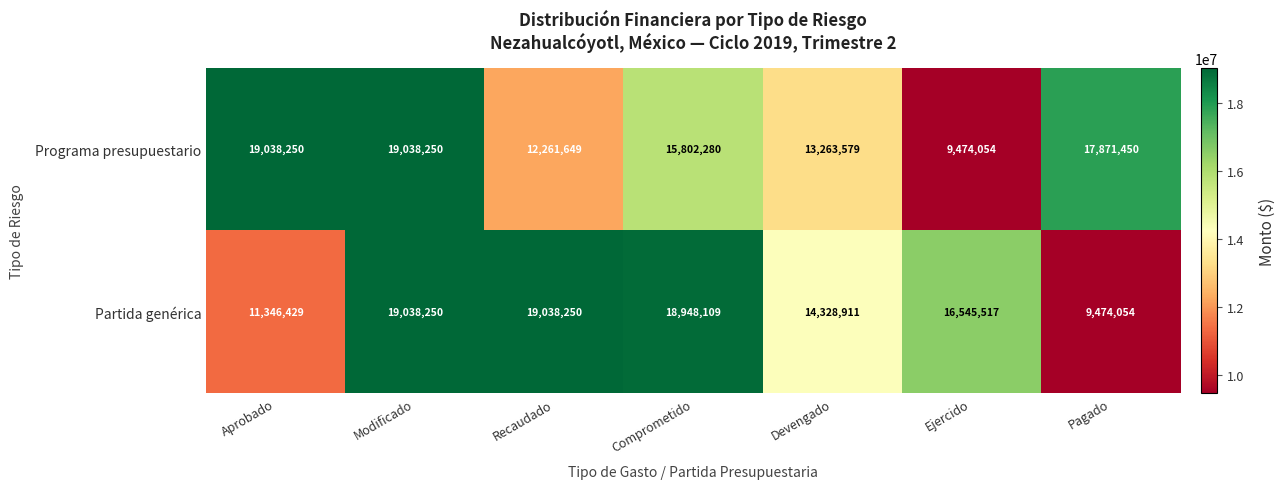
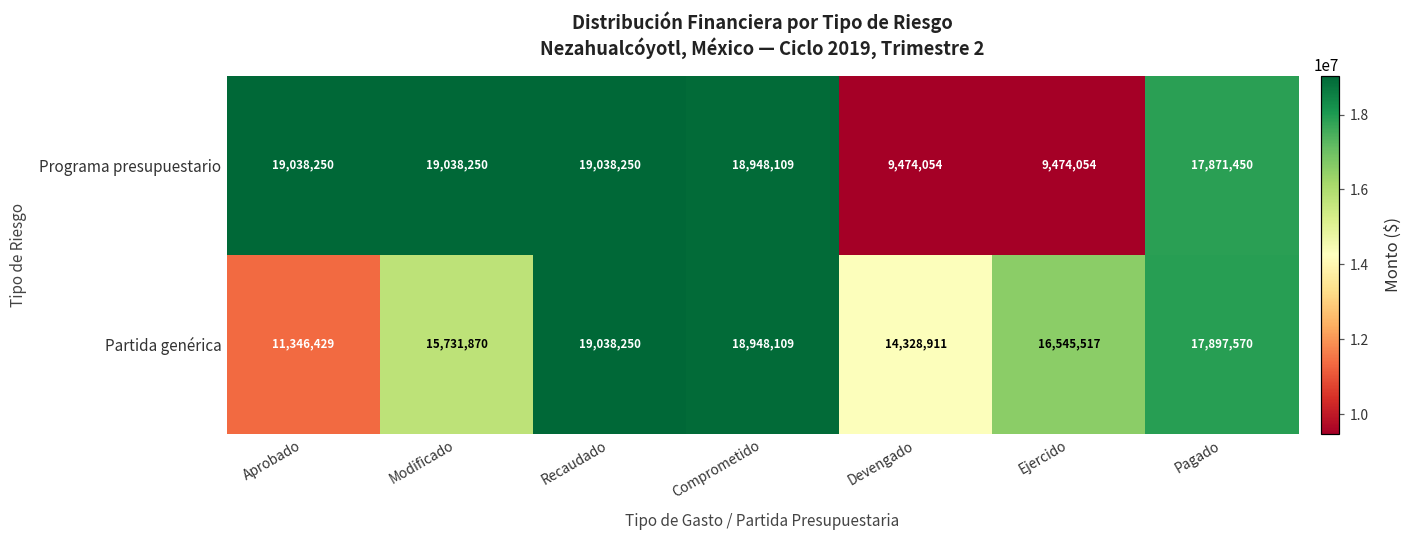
  {
    "Programa presupuestario": {
      "Aprobado": "19,038,250",
      "Modificado": "19,038,250",
-     "Recaudado": "12,261,649",
-     "Comprometido": "15,802,280",
-     "Devengado": "13,263,579",
+     "Recaudado": "19,038,250",
+     "Comprometido": "18,948,109",
+     "Devengado": "9,474,054",
      "Ejercido": "9,474,054",
      "Pagado": "17,871,450"
    },
    "Partida genérica": {
      "Aprobado": "11,346,429",
-     "Modificado": "19,038,250",
+     "Modificado": "15,731,870",
      "Recaudado": "19,038,250",
      "Comprometido": "18,948,109",
      "Devengado": "14,328,911",
      "Ejercido": "16,545,517",
-     "Pagado": "9,474,054"
+     "Pagado": "17,897,570"
    }
  }
